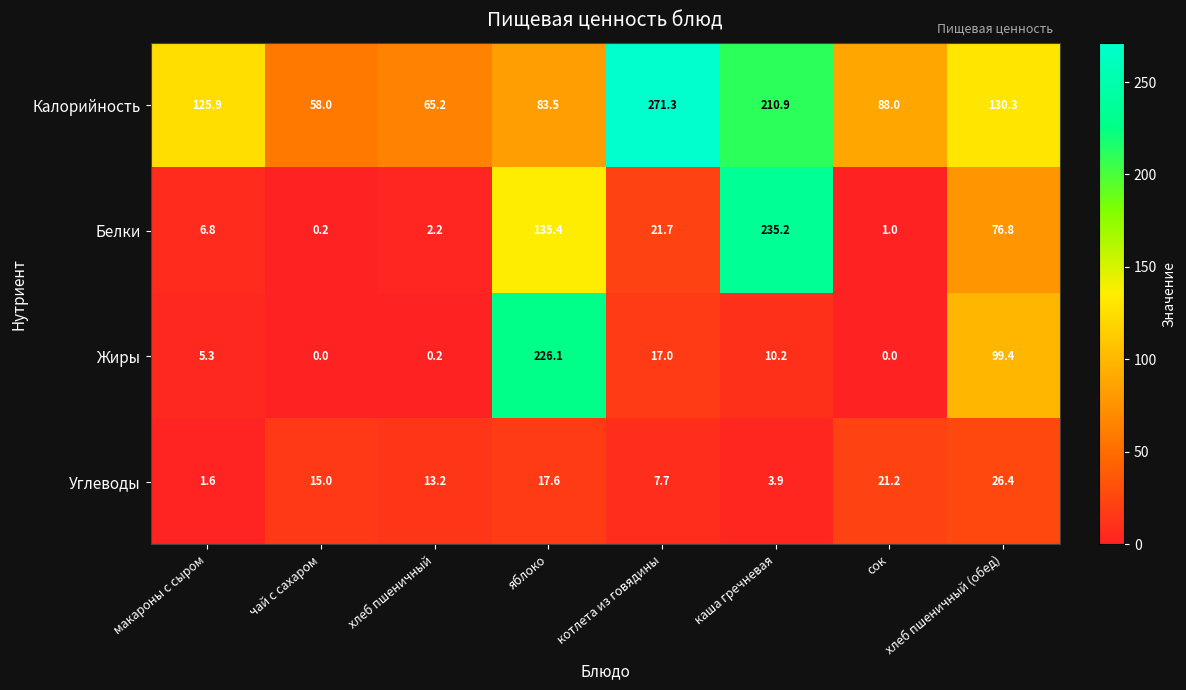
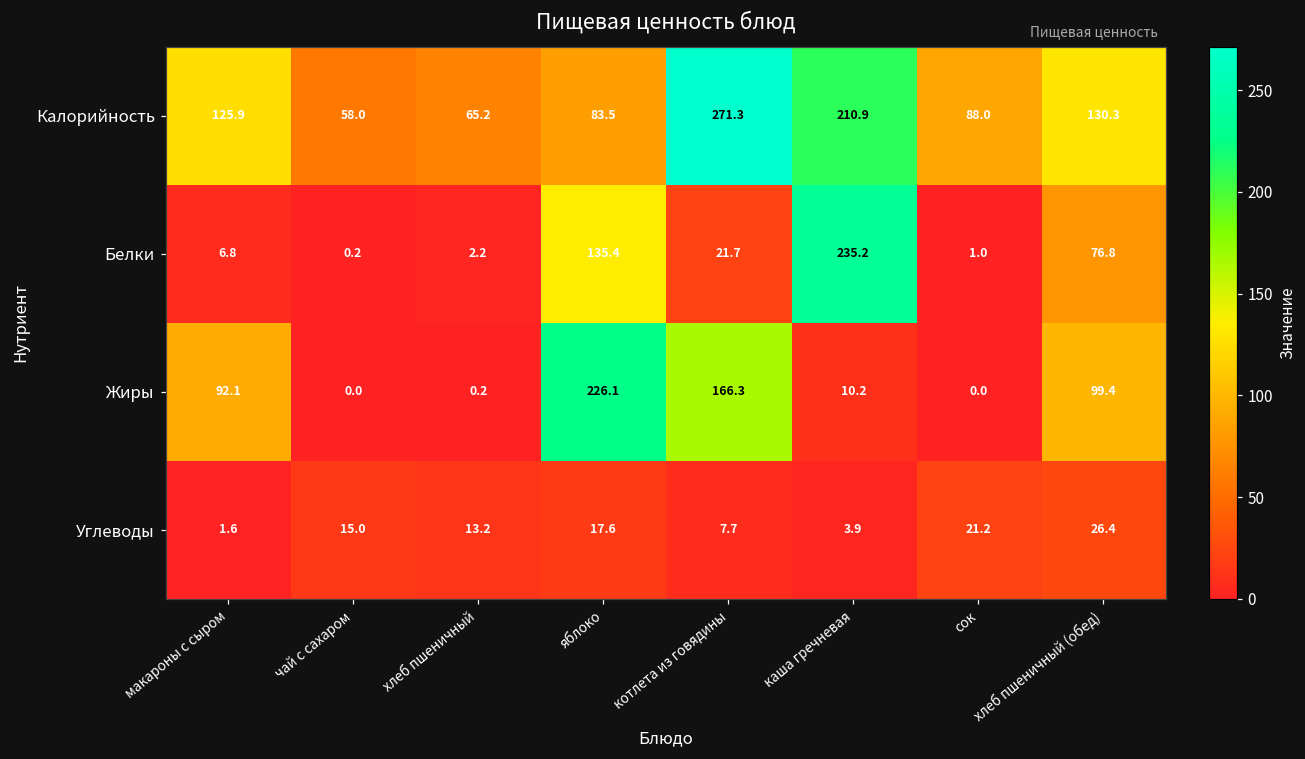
  {
    "Калорийность": {
      "макароны с сыром": 125.9,
      "чай с сахаром": 58.0,
      "хлеб пшеничный": 65.2,
      "яблоко": 83.5,
      "котлета из говядины": 271.3,
      "каша гречневая": 210.9,
      "сок": 88.0,
      "хлеб пшеничный (обед)": 130.3
    },
    "Белки": {
      "макароны с сыром": 6.8,
      "чай с сахаром": 0.2,
      "хлеб пшеничный": 2.2,
      "яблоко": 135.4,
      "котлета из говядины": 21.7,
      "каша гречневая": 235.2,
      "сок": 1.0,
      "хлеб пшеничный (обед)": 76.8
    },
    "Жиры": {
-     "макароны с сыром": 5.3,
+     "макароны с сыром": 92.1,
      "чай с сахаром": 0.0,
      "хлеб пшеничный": 0.2,
      "яблоко": 226.1,
-     "котлета из говядины": 17.0,
+     "котлета из говядины": 166.3,
      "каша гречневая": 10.2,
      "сок": 0.0,
      "хлеб пшеничный (обед)": 99.4
    },
    "Углеводы": {
      "макароны с сыром": 1.6,
      "чай с сахаром": 15.0,
      "хлеб пшеничный": 13.2,
      "яблоко": 17.6,
      "котлета из говядины": 7.7,
      "каша гречневая": 3.9,
      "сок": 21.2,
      "хлеб пшеничный (обед)": 26.4
    }
  }
